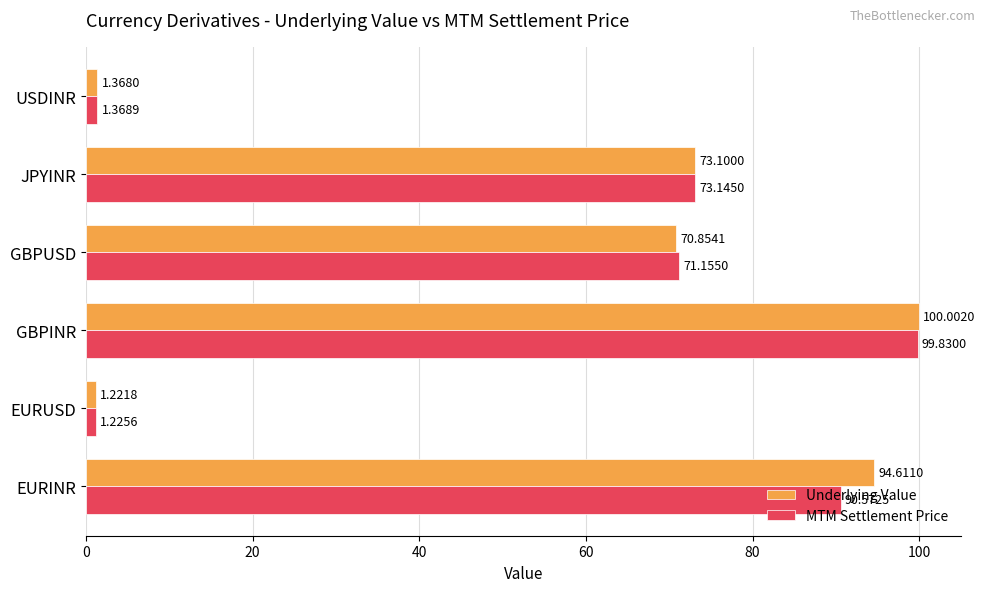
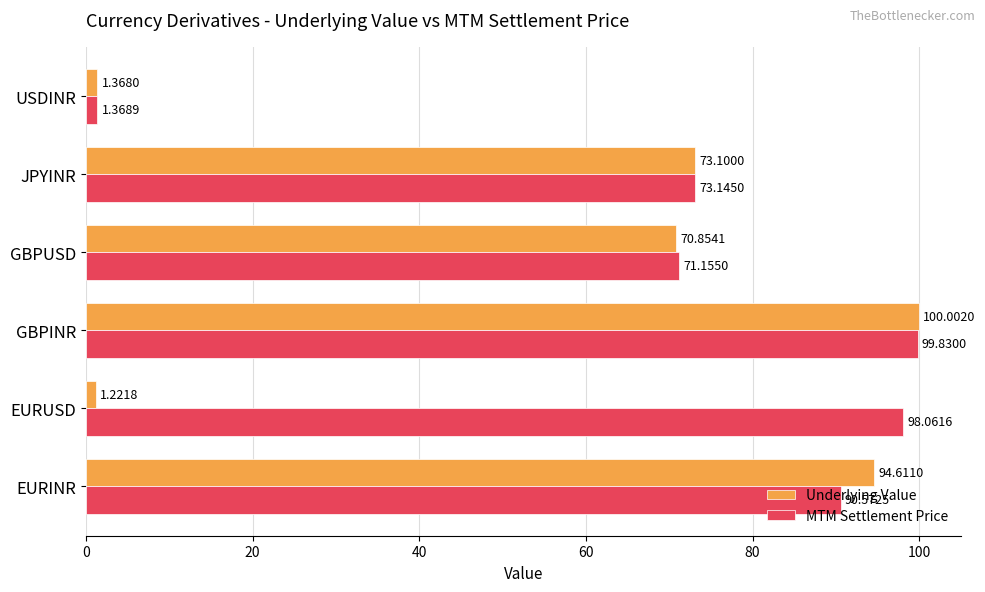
  {
    "Underlying Value": {
      "USDINR": 1.3680,
      "JPYINR": 73.1000,
      "GBPUSD": 70.8541,
      "GBPINR": 100.0020,
      "EURUSD": 1.2218,
      "EURINR": 94.6110
    },
    "MTM Settlement Price": {
      "USDINR": 1.3689,
      "JPYINR": 73.1450,
      "GBPUSD": 71.1550,
      "GBPINR": 99.8300,
-     "EURUSD": 1.2256,
+     "EURUSD": 98.0616,
      "EURINR": 90.5725
    }
  }
